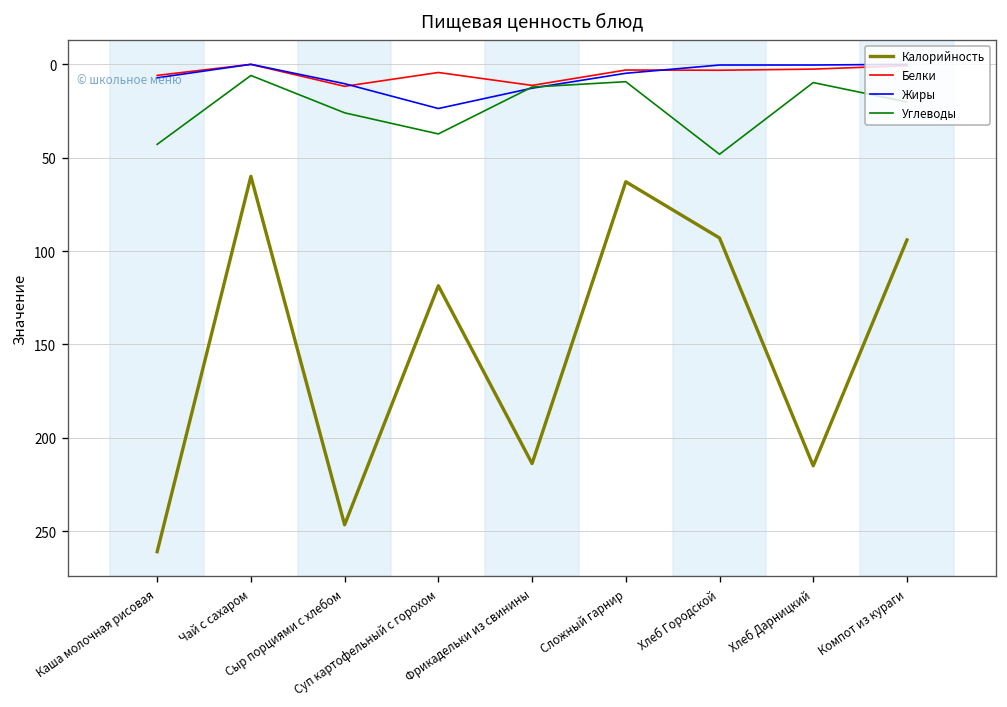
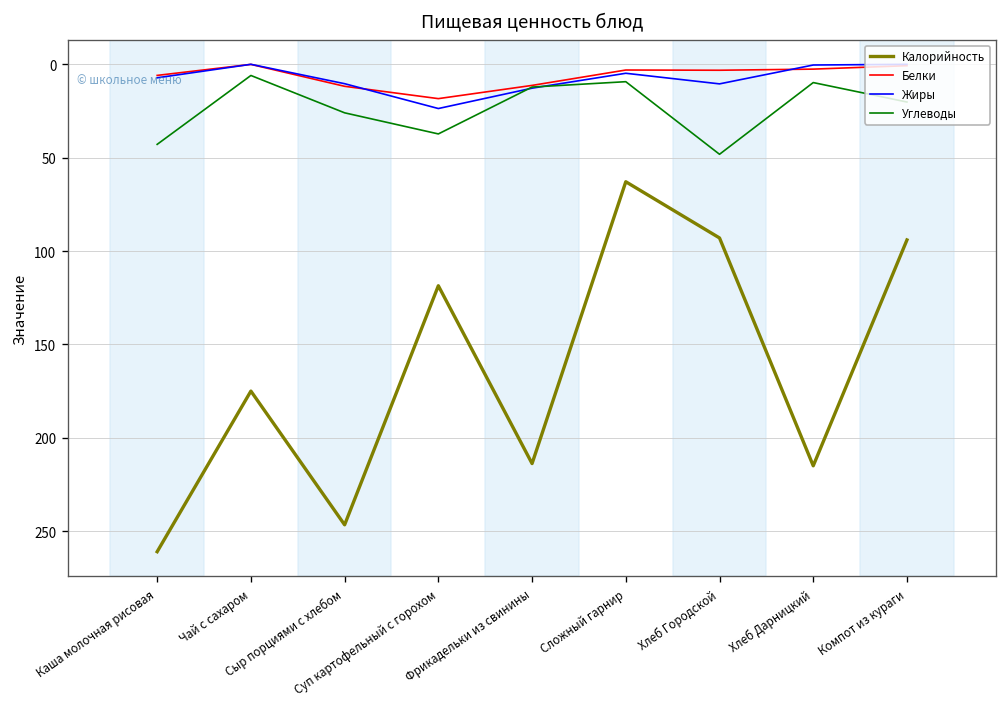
  {
    "Калорийность": {
      "Каша молочная рисовая": 261,
-     "Чай с сахаром": 60,
+     "Чай с сахаром": 175,
      "Сыр порциями с хлебом": 247,
      "Суп картофельный с горохом": 119,
      "Фрикадельки из свинины": 214,
      "Сложный гарнир": 63,
      "Хлеб Городской": 93,
      "Хлеб Дарницкий": 215,
      "Компот из кураги": 94
    },
    "Белки": {
-     "Суп картофельный с горохом": 4,
+     "Суп картофельный с горохом": 18,
      "Сложный гарнир": 3,
      "Хлеб Городской": 3,
      "Хлеб Дарницкий": 3
    },
    "Жиры": {
      "Суп картофельный с горохом": 24,
      "Сложный гарнир": 5,
-     "Хлеб Городской": 0,
+     "Хлеб Городской": 11,
      "Хлеб Дарницкий": 0
    },
    "Углеводы": {
      "Каша молочная рисовая": 43,
      "Чай с сахаром": 6,
      "Сыр порциями с хлебом": 26,
      "Суп картофельный с горохом": 37,
      "Сложный гарнир": 9,
      "Хлеб Городской": 48,
      "Хлеб Дарницкий": 10
    }
  }
